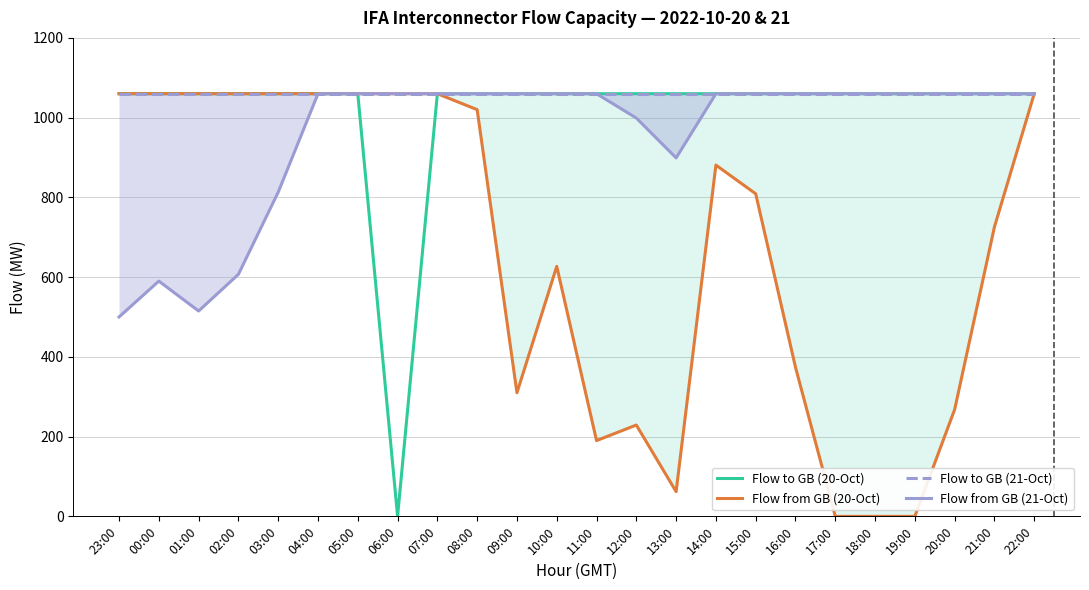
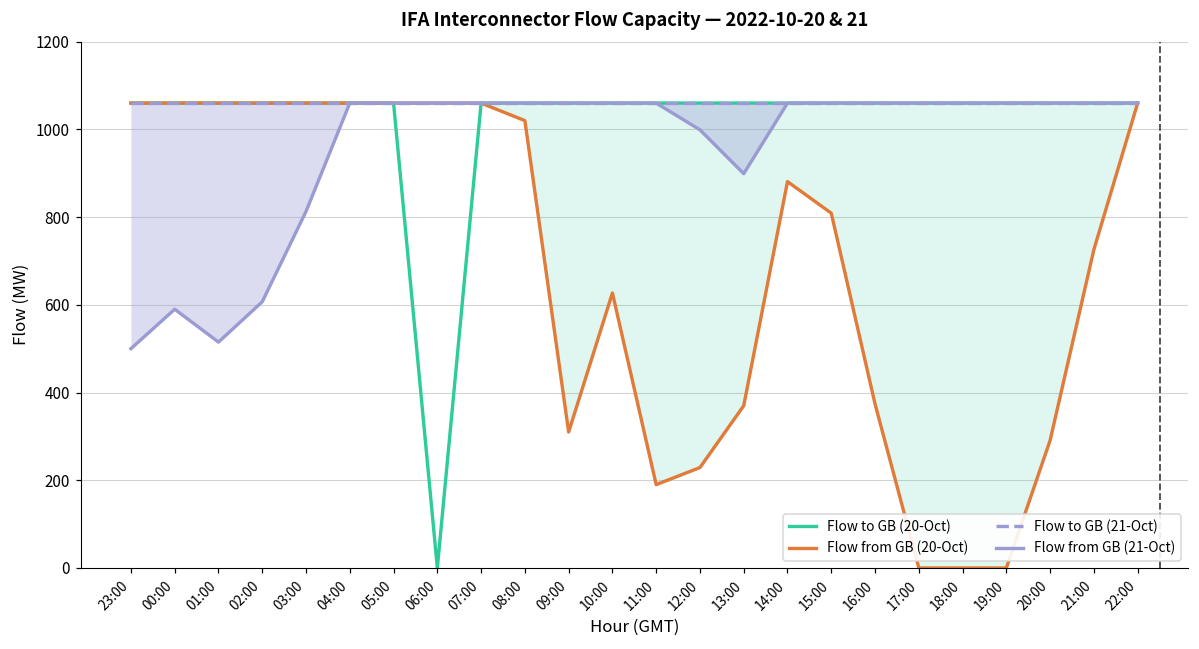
  {
    "Flow to GB (20-Oct)": {
      "06:00": 0
    },
    "Flow from GB (20-Oct)": {
      "08:00": 1020,
      "09:00": 310,
      "10:00": 630,
      "11:00": 190,
      "12:00": 230,
-     "13:00": 60,
+     "13:00": 370,
      "14:00": 880,
      "15:00": 810,
      "16:00": 370,
      "17:00": 0,
      "18:00": 0,
      "19:00": 0,
-     "20:00": 270,
+     "20:00": 290,
      "21:00": 730
    }
  }
